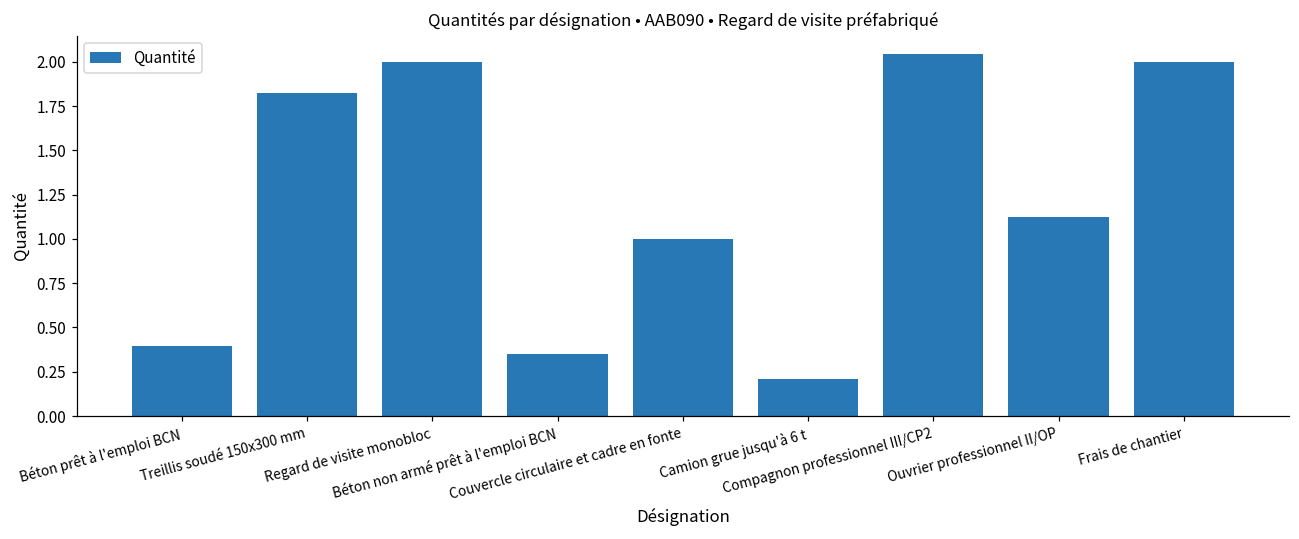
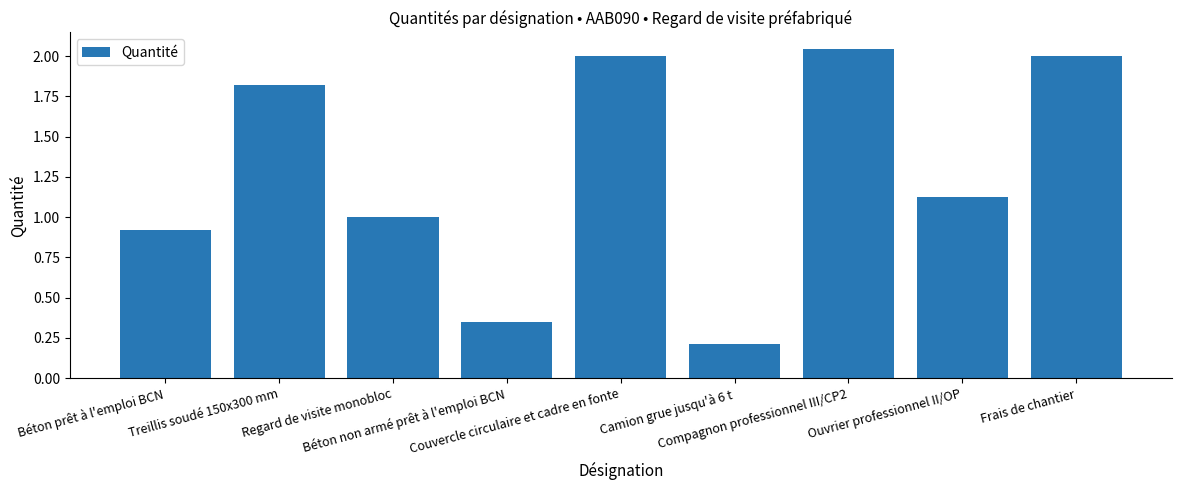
  {
-   "Béton prêt à l'emploi BCN": 0.40,
+   "Béton prêt à l'emploi BCN": 0.92,
    "Treillis soudé 150x300 mm": 1.82,
-   "Regard de visite monobloc": 2,
+   "Regard de visite monobloc": 1,
    "Béton non armé prêt à l'emploi BCN": 0.35,
-   "Couvercle circulaire et cadre en fonte": 1,
+   "Couvercle circulaire et cadre en fonte": 2,
    "Camion grue jusqu'à 6 t": 0.21,
    "Compagnon professionnel III/CP2": 2.05,
    "Ouvrier professionnel II/OP": 1.12,
    "Frais de chantier": 2.00
  }
